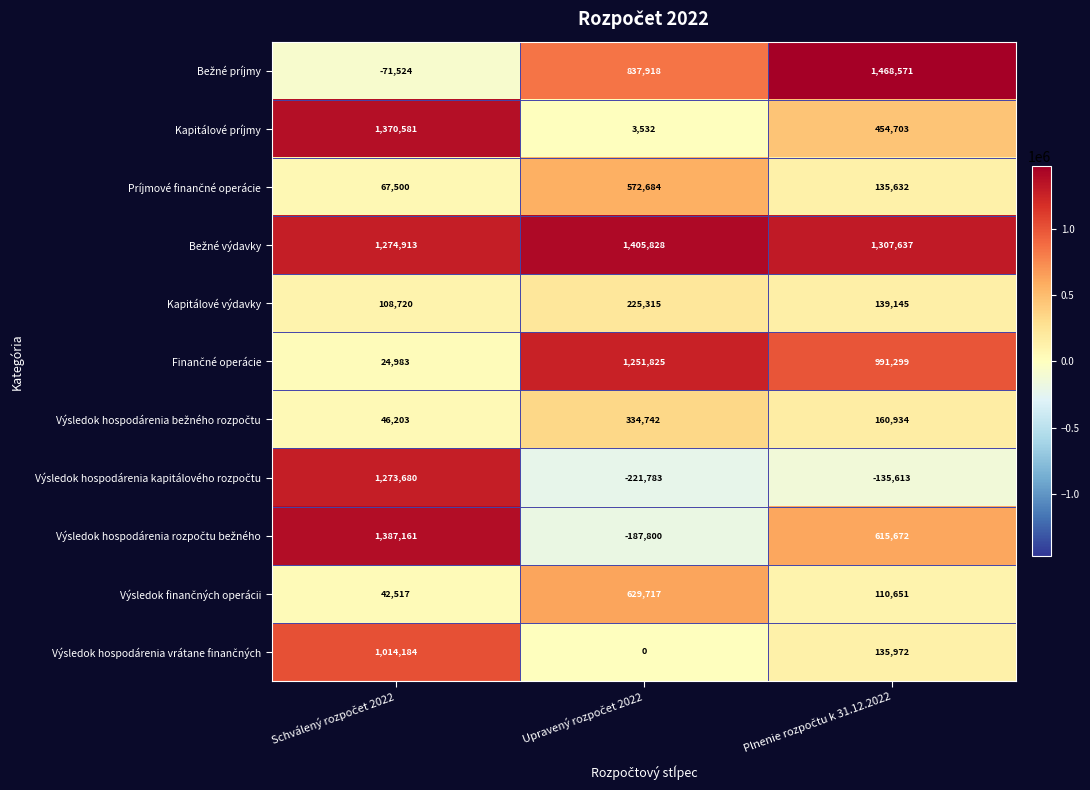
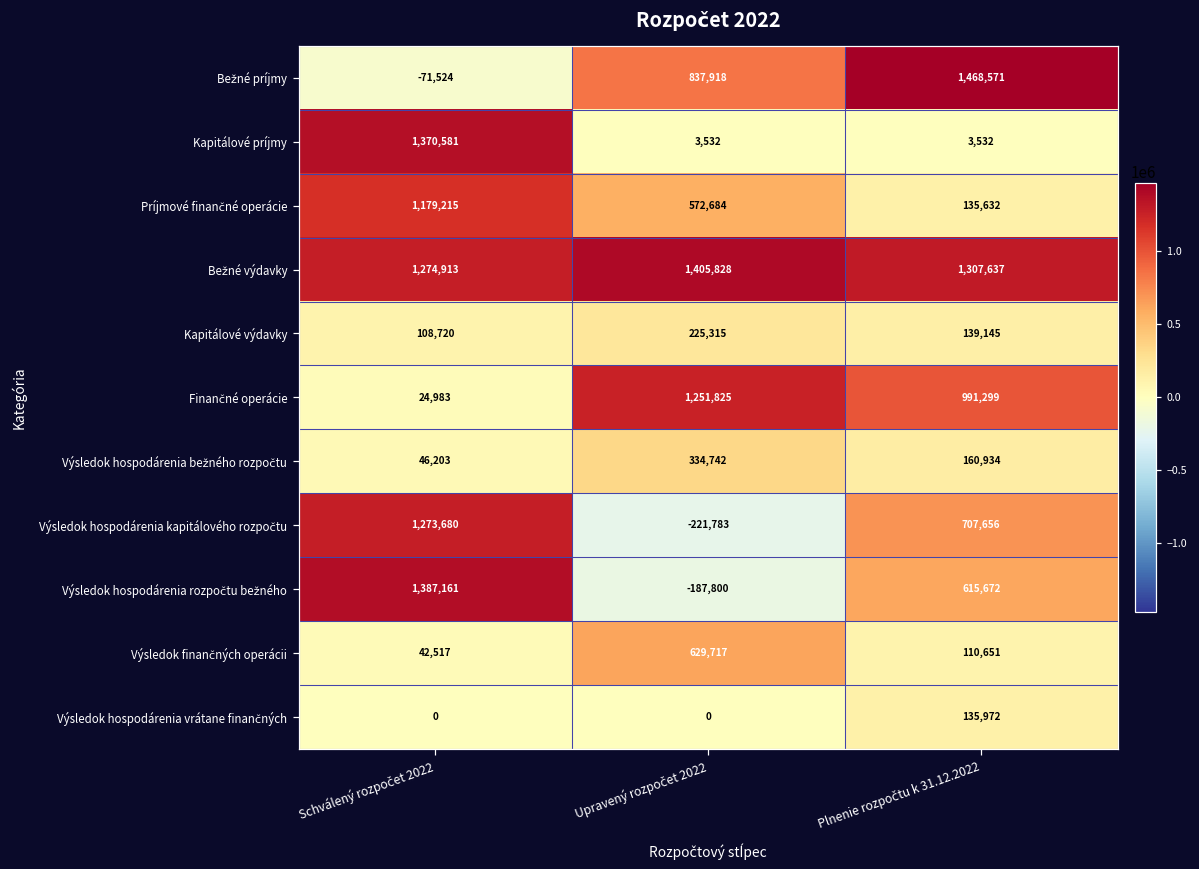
  {
    "Bežné príjmy": {
      "Schválený rozpočet 2022": "-71,524",
      "Upravený rozpočet 2022": "837,918",
      "Plnenie rozpočtu k 31.12.2022": "1,468,571"
    },
    "Kapitálové príjmy": {
      "Schválený rozpočet 2022": "1,370,581",
      "Upravený rozpočet 2022": "3,532",
-     "Plnenie rozpočtu k 31.12.2022": "454,703"
+     "Plnenie rozpočtu k 31.12.2022": "3,532"
    },
    "Príjmové finančné operácie": {
-     "Schválený rozpočet 2022": "67,500",
+     "Schválený rozpočet 2022": "1,179,215",
      "Upravený rozpočet 2022": "572,684",
      "Plnenie rozpočtu k 31.12.2022": "135,632"
    },
    "Bežné výdavky": {
      "Schválený rozpočet 2022": "1,274,913",
      "Upravený rozpočet 2022": "1,405,828",
      "Plnenie rozpočtu k 31.12.2022": "1,307,637"
    },
    "Kapitálové výdavky": {
      "Schválený rozpočet 2022": "108,720",
      "Upravený rozpočet 2022": "225,315",
      "Plnenie rozpočtu k 31.12.2022": "139,145"
    },
    "Finančné operácie": {
      "Schválený rozpočet 2022": "24,983",
      "Upravený rozpočet 2022": "1,251,825",
      "Plnenie rozpočtu k 31.12.2022": "991,299"
    },
    "Výsledok hospodárenia bežného rozpočtu": {
      "Schválený rozpočet 2022": "46,203",
      "Upravený rozpočet 2022": "334,742",
      "Plnenie rozpočtu k 31.12.2022": "160,934"
    },
    "Výsledok hospodárenia kapitálového rozpočtu": {
      "Schválený rozpočet 2022": "1,273,680",
      "Upravený rozpočet 2022": "-221,783",
-     "Plnenie rozpočtu k 31.12.2022": "-135,613"
+     "Plnenie rozpočtu k 31.12.2022": "707,656"
    },
    "Výsledok hospodárenia rozpočtu bežného": {
      "Schválený rozpočet 2022": "1,387,161",
      "Upravený rozpočet 2022": "-187,800",
      "Plnenie rozpočtu k 31.12.2022": "615,672"
    },
    "Výsledok finančných operácii": {
      "Schválený rozpočet 2022": "42,517",
      "Upravený rozpočet 2022": "629,717",
      "Plnenie rozpočtu k 31.12.2022": "110,651"
    },
    "Výsledok hospodárenia vrátane finančných": {
-     "Schválený rozpočet 2022": "1,014,184",
+     "Schválený rozpočet 2022": "0",
      "Upravený rozpočet 2022": "0",
      "Plnenie rozpočtu k 31.12.2022": "135,972"
    }
  }
